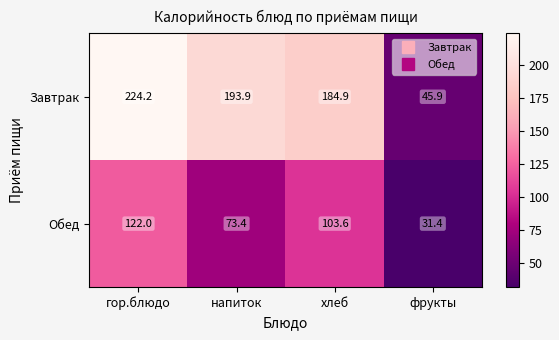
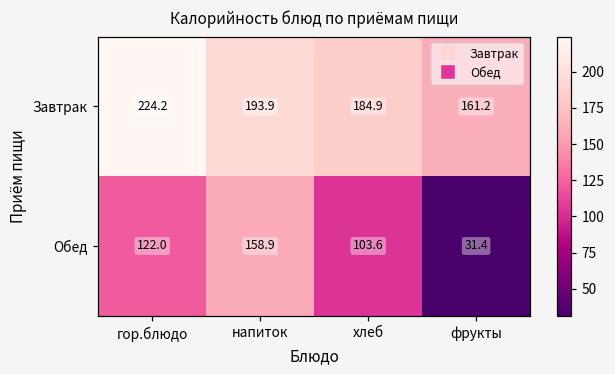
  {
    "Завтрак": {
-     "фрукты": 45.9
+     "фрукты": 161.2
    },
    "Обед": {
-     "напиток": 73.4
+     "напиток": 158.9
    }
  }
